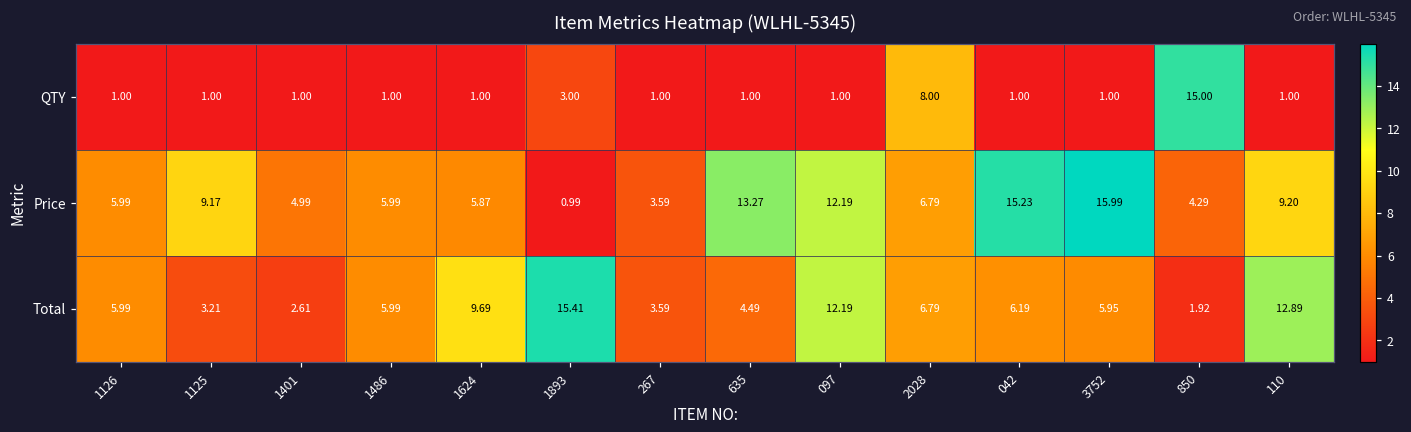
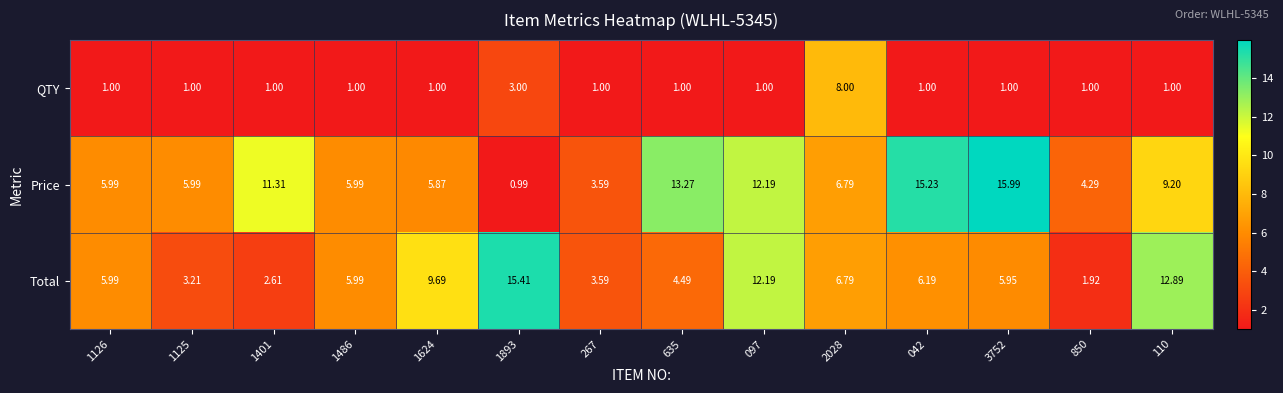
  {
    "QTY": {
      "1126": 1.00,
      "1125": 1.00,
      "1401": 1.00,
      "1486": 1.00,
      "1624": 1.00,
      "1893": 3.00,
      "267": 1.00,
      "635": 1.00,
      "097": 1.00,
      "2028": 8.00,
      "042": 1.00,
      "3752": 1.00,
-     "850": 15.00,
+     "850": 1.00,
      "110": 1.00
    },
    "Price": {
      "1126": 5.99,
-     "1125": 9.17,
-     "1401": 4.99,
+     "1125": 5.99,
+     "1401": 11.31,
      "1486": 5.99,
      "1624": 5.87,
      "1893": 0.99,
      "267": 3.59,
      "635": 13.27,
      "097": 12.19,
      "2028": 6.79,
      "042": 15.23,
      "3752": 15.99,
      "850": 4.29,
      "110": 9.20
    },
    "Total": {
      "1126": 5.99,
      "1125": 3.21,
      "1401": 2.61,
      "1486": 5.99,
      "1624": 9.69,
      "1893": 15.41,
      "267": 3.59,
      "635": 4.49,
      "097": 12.19,
      "2028": 6.79,
      "042": 6.19,
      "3752": 5.95,
      "850": 1.92,
      "110": 12.89
    }
  }
